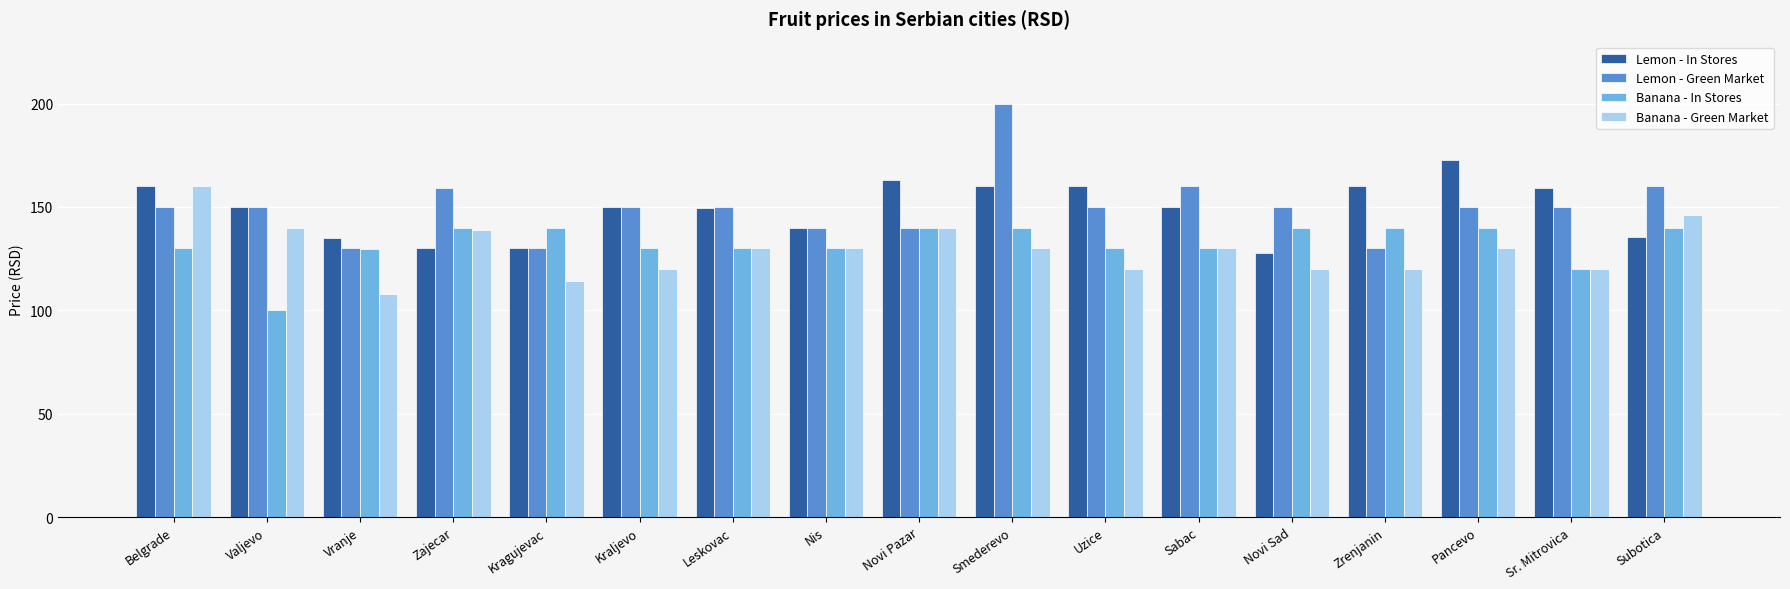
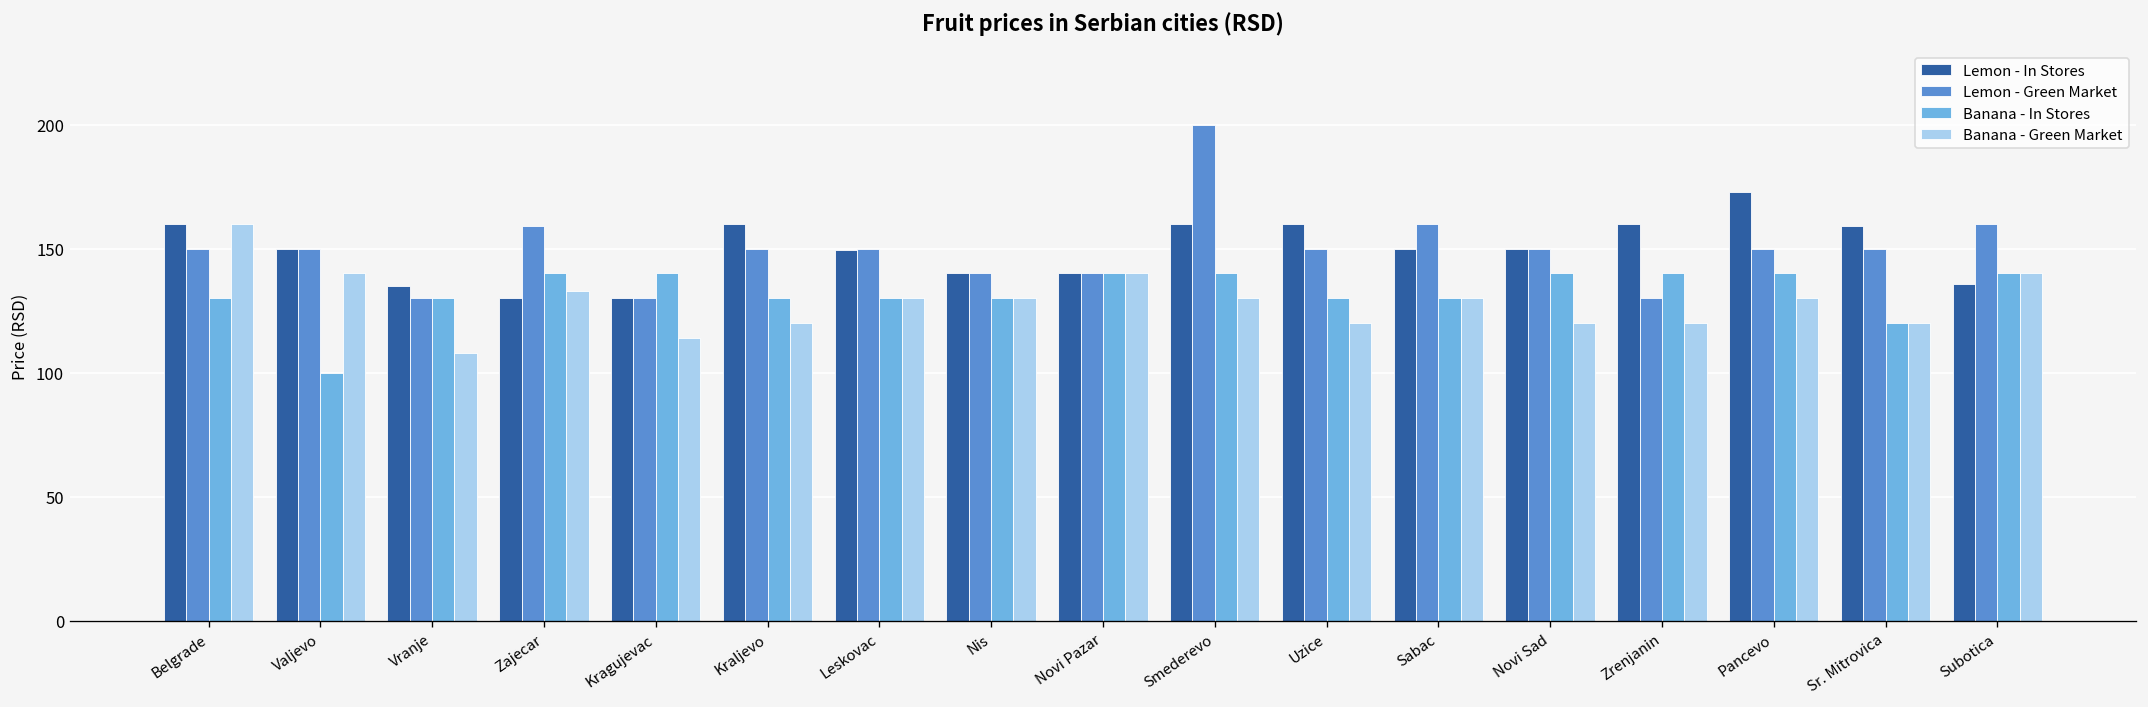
  {
    "Lemon - In Stores": {
      "Belgrade": 160,
      "Valjevo": 150,
      "Vranje": 135,
      "Zajecar": 130,
      "Kragujevac": 130,
-     "Kraljevo": 150,
+     "Kraljevo": 160,
      "Leskovac": 150,
      "Nis": 140,
-     "Novi Pazar": 163,
+     "Novi Pazar": 140,
      "Smederevo": 160,
      "Uzice": 160,
      "Sabac": 150,
-     "Novi Sad": 128,
+     "Novi Sad": 150,
      "Zrenjanin": 160,
      "Pancevo": 173,
      "Sr. Mitrovica": 159,
      "Subotica": 136
    },
    "Banana - Green Market": {
      "Belgrade": 160,
      "Valjevo": 140,
      "Vranje": 108,
-     "Zajecar": 139,
+     "Zajecar": 133,
      "Kragujevac": 114,
      "Kraljevo": 120,
      "Leskovac": 130,
      "Nis": 130,
      "Novi Pazar": 140,
      "Smederevo": 130,
      "Uzice": 120,
      "Sabac": 130,
      "Novi Sad": 120,
      "Zrenjanin": 120,
      "Pancevo": 130,
      "Sr. Mitrovica": 120,
-     "Subotica": 146
+     "Subotica": 140
    }
  }
